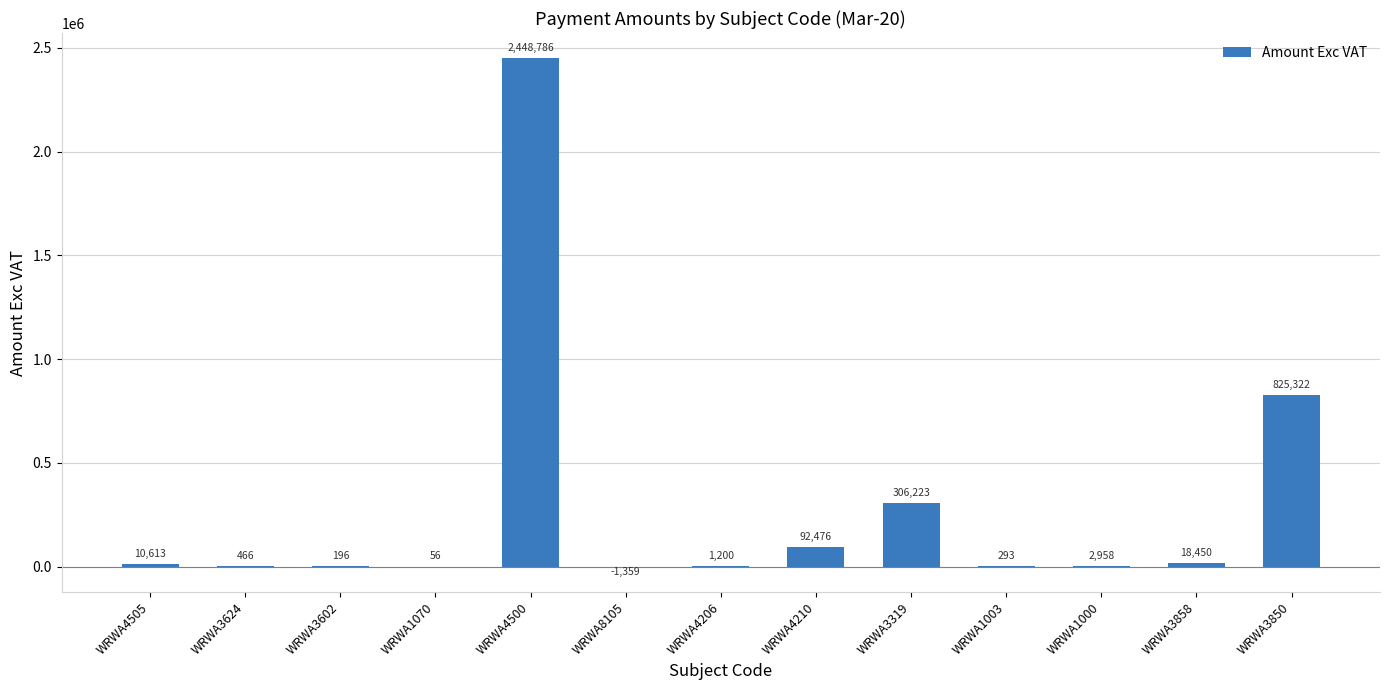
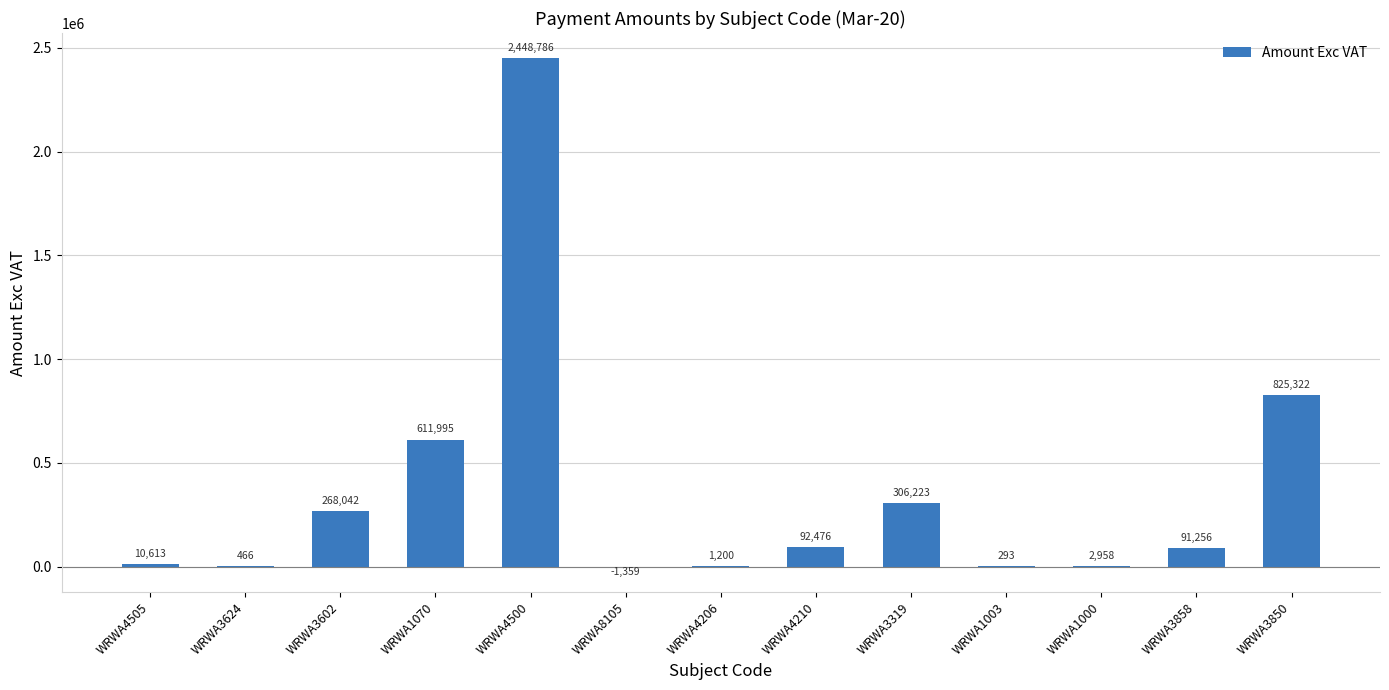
  {
    "WRWA4505": "10,613",
    "WRWA3624": "466",
-   "WRWA3602": "196",
-   "WRWA1070": "56",
+   "WRWA3602": "268,042",
+   "WRWA1070": "611,995",
    "WRWA4500": "2,448,786",
    "WRWA8105": "-1,359",
    "WRWA4206": "1,200",
    "WRWA4210": "92,476",
    "WRWA3319": "306,223",
    "WRWA1003": "293",
    "WRWA1000": "2,958",
-   "WRWA3858": "18,450",
+   "WRWA3858": "91,256",
    "WRWA3850": "825,322"
  }
